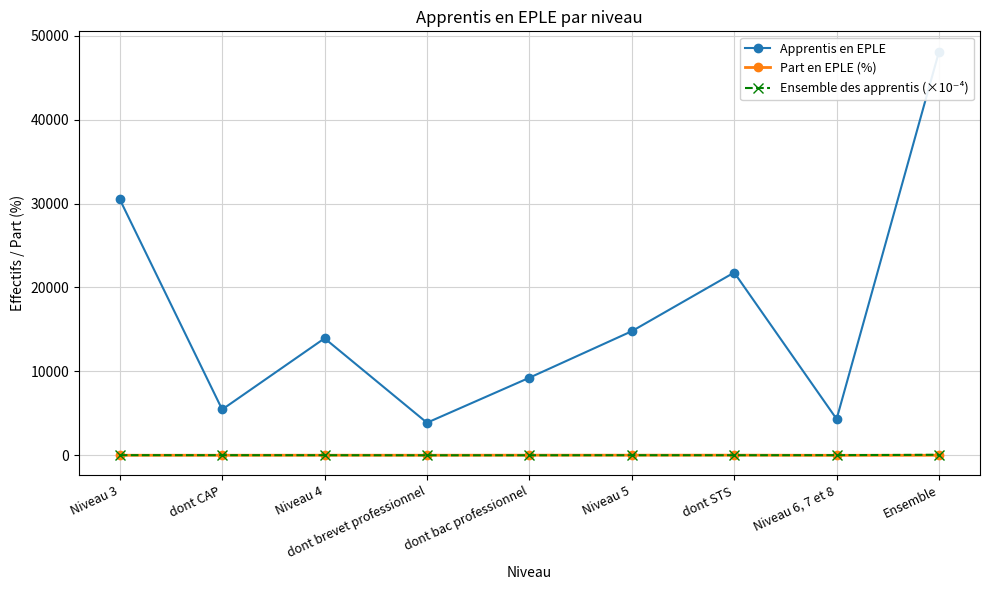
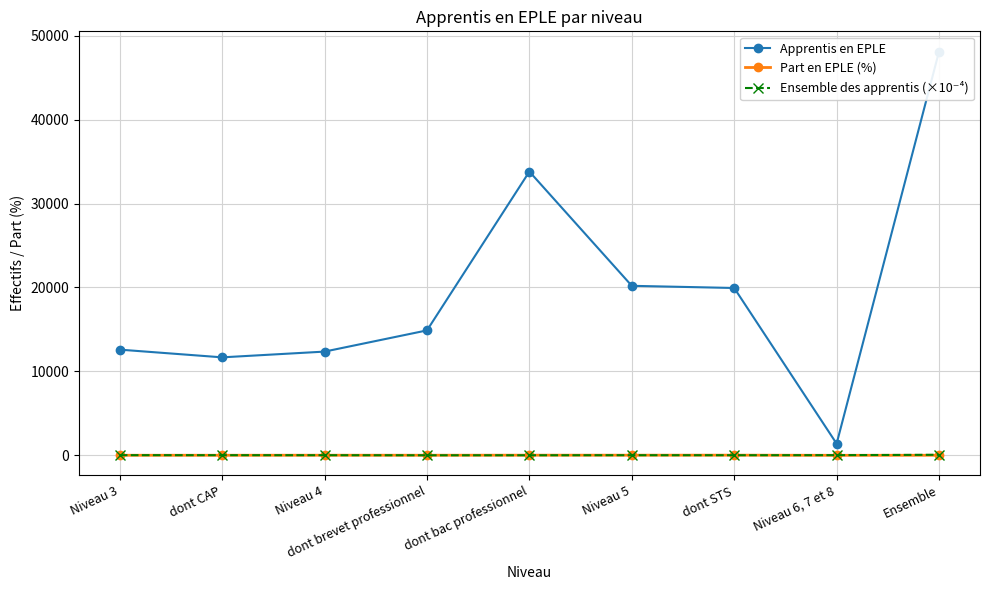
  {
    "Apprentis en EPLE": {
-     "Niveau 3": 31000,
-     "dont CAP": 5000,
-     "Niveau 4": 14000,
-     "dont brevet professionnel": 4000,
-     "dont bac professionnel": 9000,
-     "Niveau 5": 15000,
-     "dont STS": 22000,
-     "Niveau 6, 7 et 8": 4000
+     "Niveau 3": 13000,
+     "dont CAP": 12000,
+     "Niveau 4": 12000,
+     "dont brevet professionnel": 15000,
+     "dont bac professionnel": 34000,
+     "Niveau 5": 20000,
+     "dont STS": 20000,
+     "Niveau 6, 7 et 8": 1000
    },
    "Ensemble des apprentis (×10⁻⁴)": {
      "Niveau 3": 0,
      "dont CAP": 0,
      "Niveau 4": 0,
      "dont brevet professionnel": 0,
      "dont bac professionnel": 0,
      "Niveau 5": 0,
      "dont STS": 0,
      "Niveau 6, 7 et 8": 0,
      "Ensemble": 0
    }
  }
